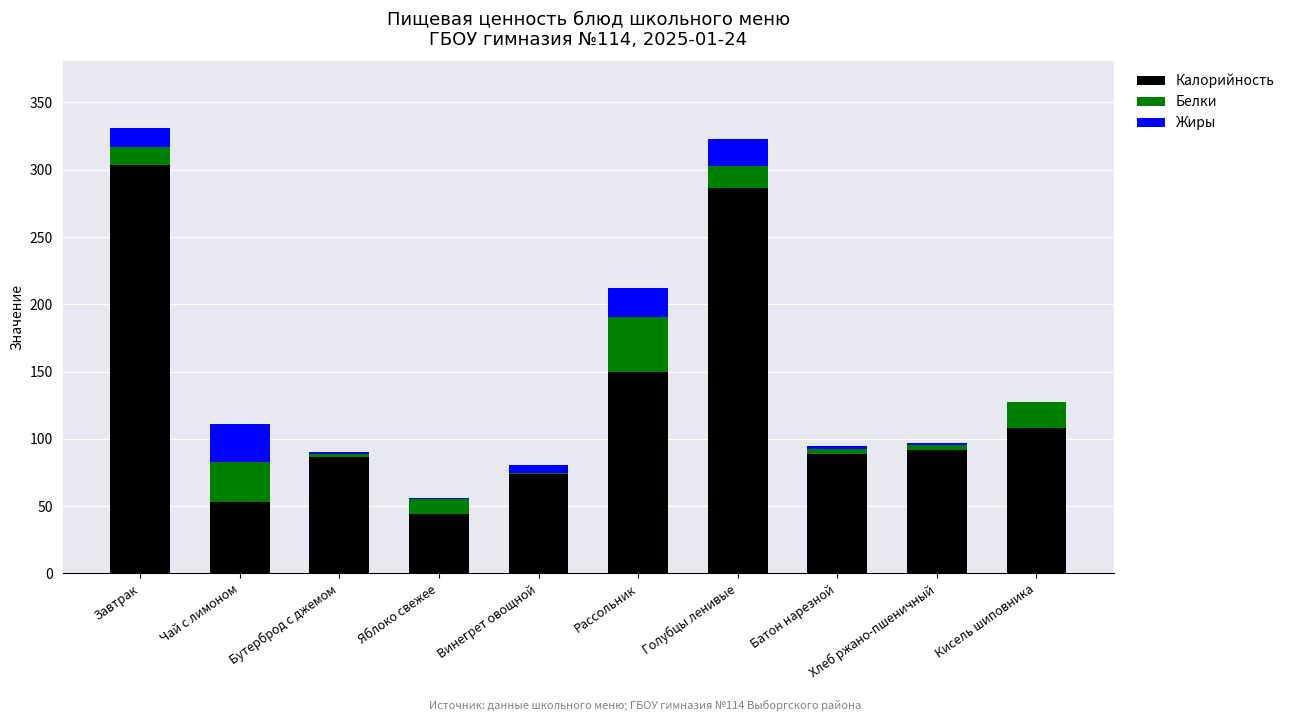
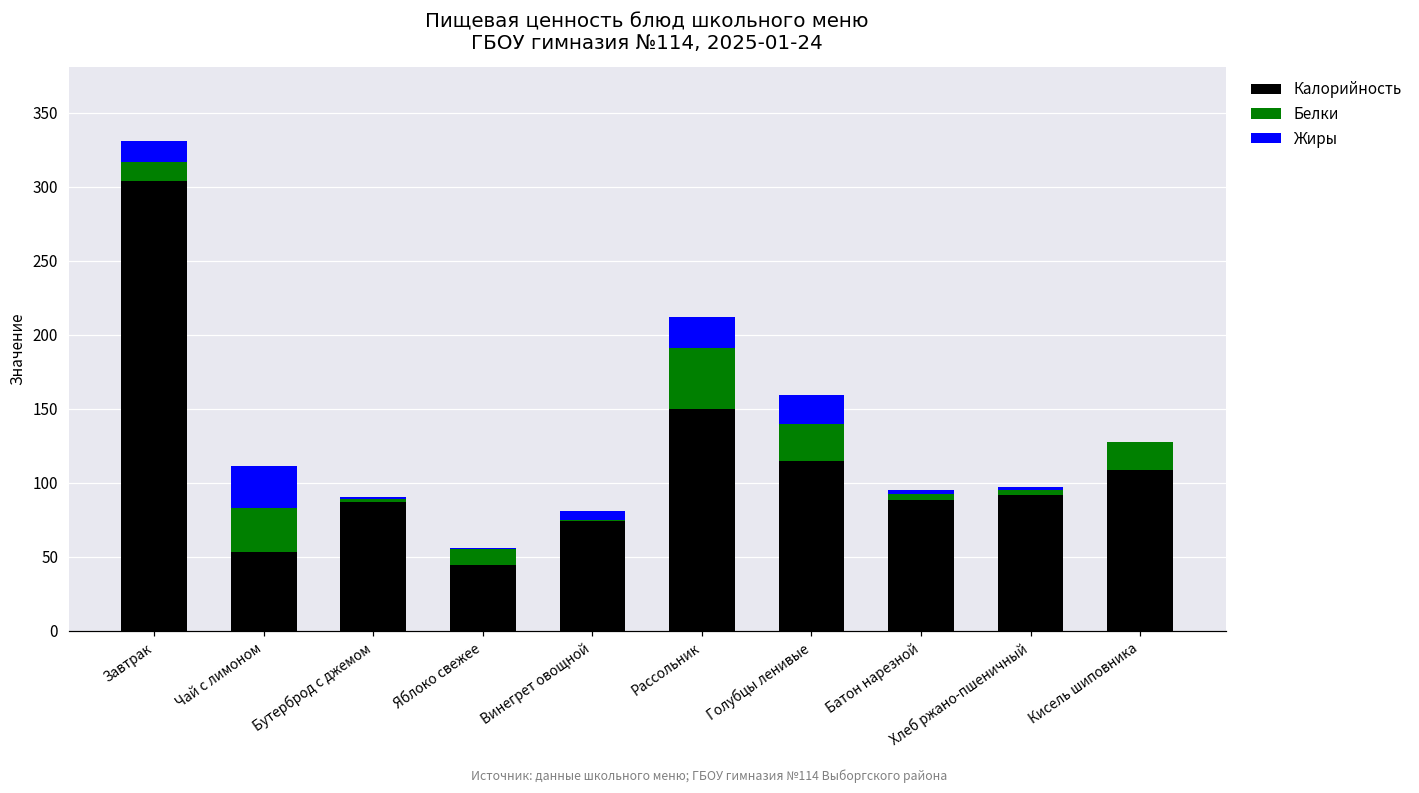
  {
    "Калорийность": {
      "Завтрак": 304,
      "Чай с лимоном": 53,
      "Бутерброд с джемом": 87,
      "Яблоко свежее": 44,
      "Винегрет овощной": 74,
      "Рассольник": 150,
-     "Голубцы ленивые": 287,
+     "Голубцы ленивые": 115,
      "Батон нарезной": 89,
      "Хлеб ржано-пшеничный": 92,
      "Кисель шиповника": 108
    },
    "Белки": {
      "Завтрак": 13,
      "Чай с лимоном": 30,
      "Бутерброд с джемом": 2,
      "Яблоко свежее": 11,
      "Рассольник": 41,
-     "Голубцы ленивые": 16,
+     "Голубцы ленивые": 25,
      "Батон нарезной": 4,
      "Хлеб ржано-пшеничный": 3,
      "Кисель шиповника": 19
    },
    "Жиры": {
      "Завтрак": 14,
      "Чай с лимоном": 29,
      "Винегрет овощной": 6,
      "Рассольник": 21,
      "Голубцы ленивые": 20,
      "Батон нарезной": 2
    }
  }
